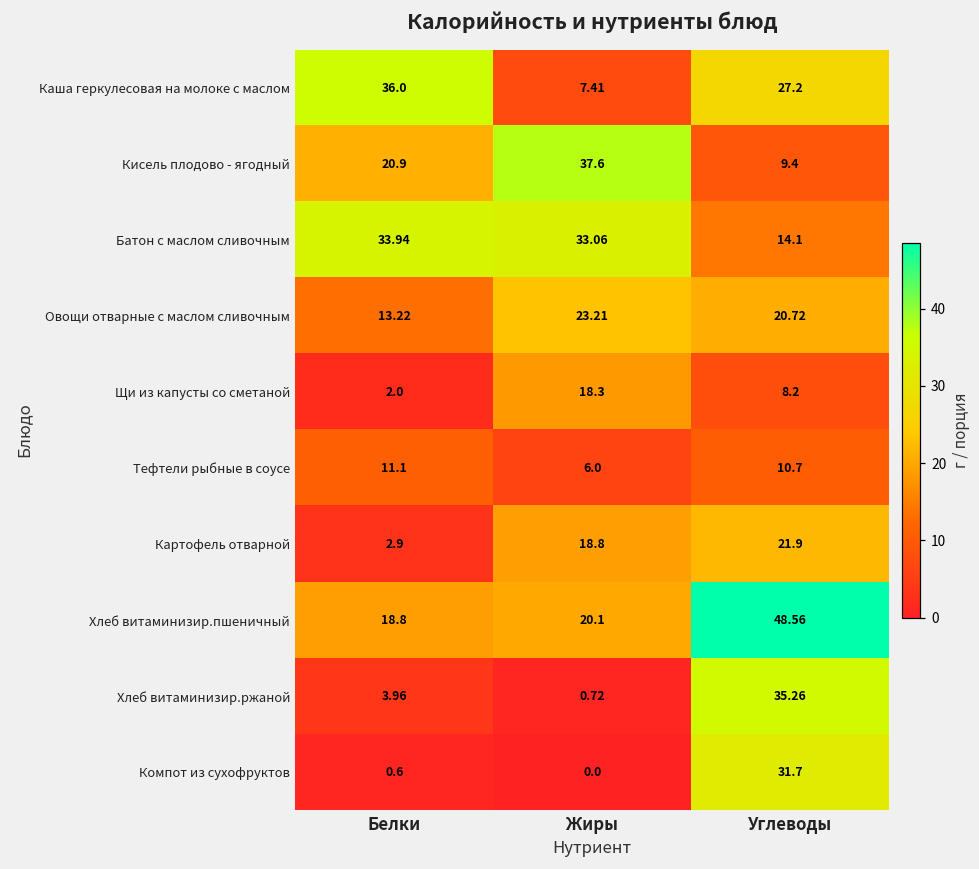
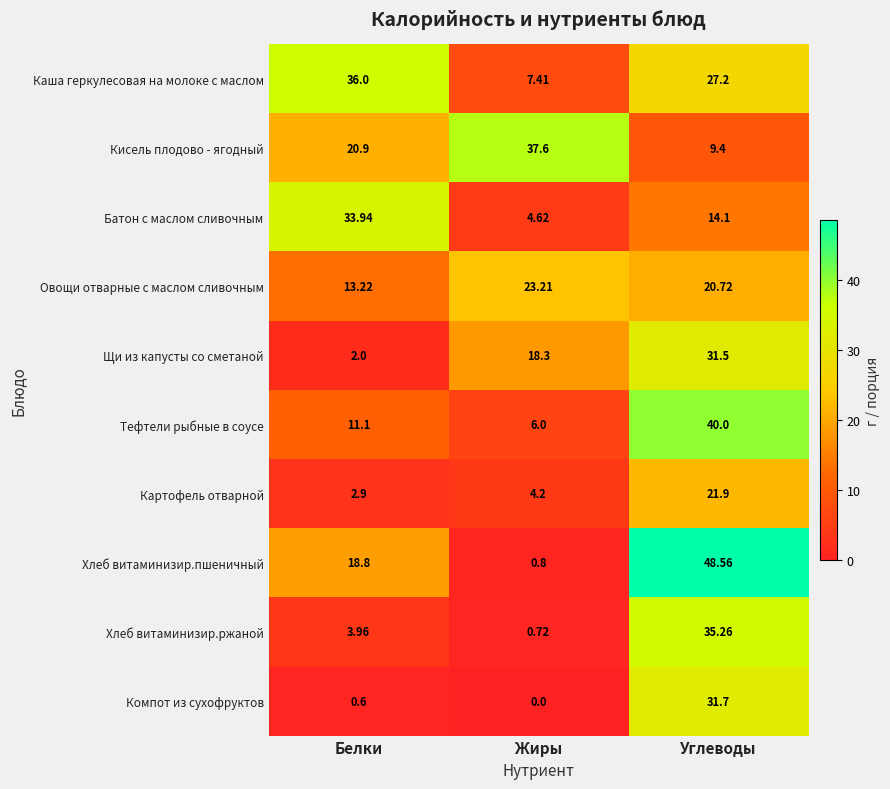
  {
    "Каша геркулесовая на молоке с маслом": {
      "Белки": 36.0,
      "Жиры": 7.41,
      "Углеводы": 27.2
    },
    "Кисель плодово - ягодный": {
      "Белки": 20.9,
      "Жиры": 37.6,
      "Углеводы": 9.4
    },
    "Батон с маслом сливочным": {
      "Белки": 33.94,
-     "Жиры": 33.06,
+     "Жиры": 4.62,
      "Углеводы": 14.1
    },
    "Овощи отварные с маслом сливочным": {
      "Белки": 13.22,
      "Жиры": 23.21,
      "Углеводы": 20.72
    },
    "Щи из капусты со сметаной": {
      "Белки": 2.0,
      "Жиры": 18.3,
-     "Углеводы": 8.2
+     "Углеводы": 31.5
    },
    "Тефтели рыбные в соусе": {
      "Белки": 11.1,
      "Жиры": 6.0,
-     "Углеводы": 10.7
+     "Углеводы": 40.0
    },
    "Картофель отварной": {
      "Белки": 2.9,
-     "Жиры": 18.8,
+     "Жиры": 4.2,
      "Углеводы": 21.9
    },
    "Хлеб витаминизир.пшеничный": {
      "Белки": 18.8,
-     "Жиры": 20.1,
+     "Жиры": 0.8,
      "Углеводы": 48.56
    },
    "Хлеб витаминизир.ржаной": {
      "Белки": 3.96,
      "Жиры": 0.72,
      "Углеводы": 35.26
    },
    "Компот из сухофруктов": {
      "Белки": 0.6,
      "Жиры": 0.0,
      "Углеводы": 31.7
    }
  }
